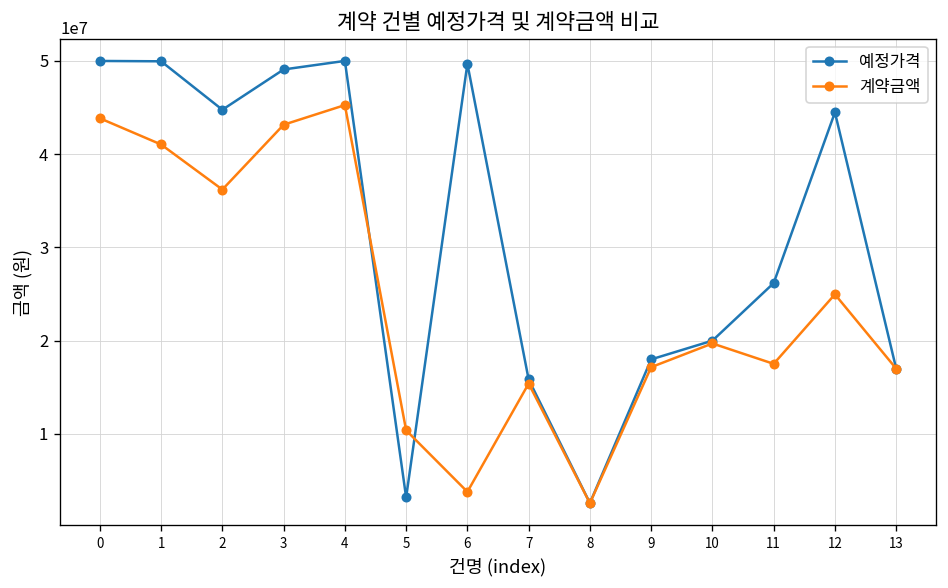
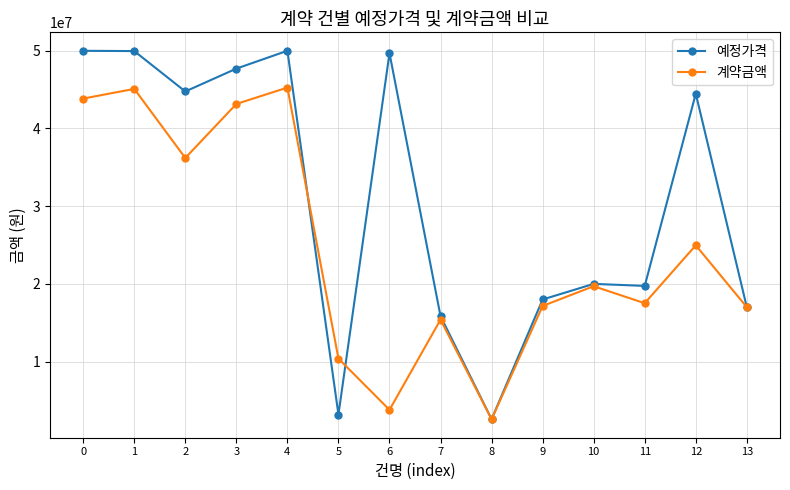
  {
    "예정가격": {
      "0": 50000000,
      "1": 50000000,
      "2": 45000000,
-     "3": 49000000,
+     "3": 48000000,
      "4": 50000000,
      "5": 3000000,
      "6": 50000000,
      "7": 16000000,
      "9": 18000000,
-     "11": 26000000,
+     "11": 20000000,
      "12": 44000000
    },
    "계약금액": {
      "0": 44000000,
-     "1": 41000000,
+     "1": 45000000,
      "2": 36000000,
      "3": 43000000,
      "4": 45000000,
      "5": 10000000,
      "6": 4000000,
      "7": 15000000,
      "9": 17000000,
      "11": 18000000,
      "12": 25000000
    }
  }
